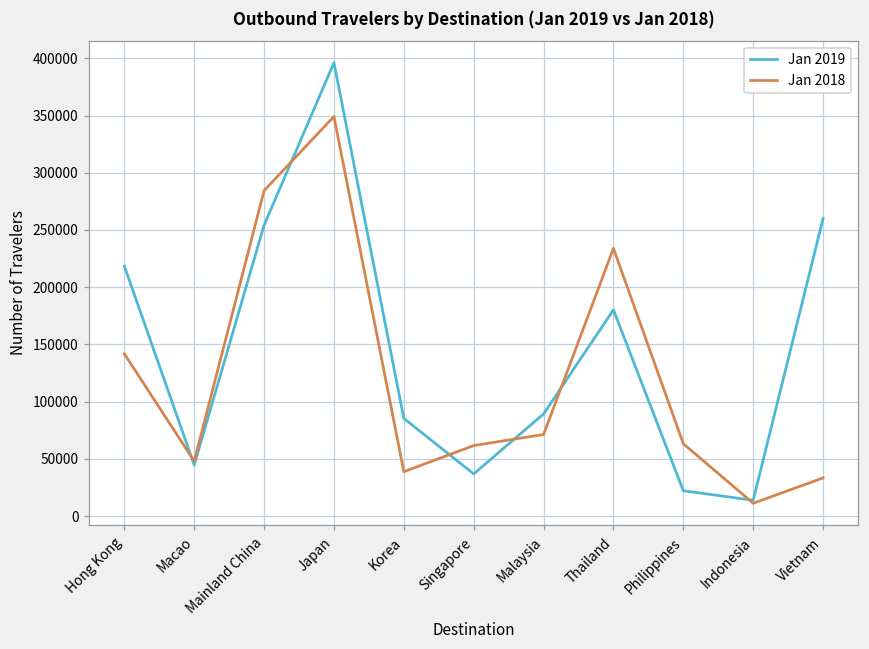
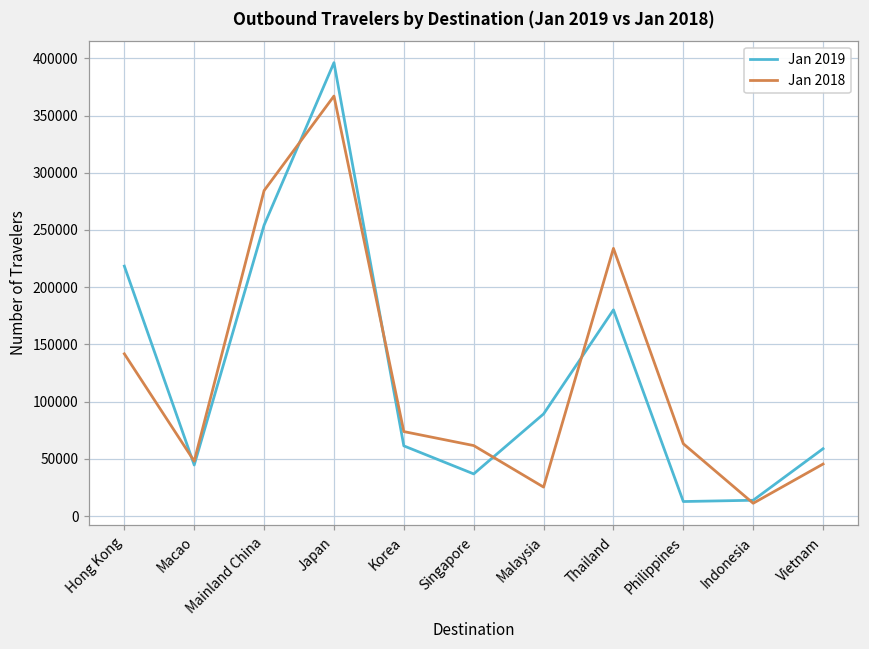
  {
    "Jan 2019": {
      "Hong Kong": 218000,
      "Macao": 45000,
      "Mainland China": 254000,
      "Japan": 396000,
-     "Korea": 85000,
+     "Korea": 61000,
      "Singapore": 37000,
      "Malaysia": 89000,
      "Thailand": 180000,
-     "Philippines": 22000,
+     "Philippines": 13000,
      "Indonesia": 14000,
-     "Vietnam": 260000
+     "Vietnam": 59000
    },
    "Jan 2018": {
      "Hong Kong": 142000,
      "Macao": 48000,
      "Mainland China": 284000,
-     "Japan": 349000,
-     "Korea": 39000,
+     "Japan": 367000,
+     "Korea": 74000,
      "Singapore": 62000,
-     "Malaysia": 71000,
+     "Malaysia": 25000,
      "Thailand": 234000,
      "Philippines": 63000,
      "Indonesia": 11000,
-     "Vietnam": 33000
+     "Vietnam": 45000
    }
  }
